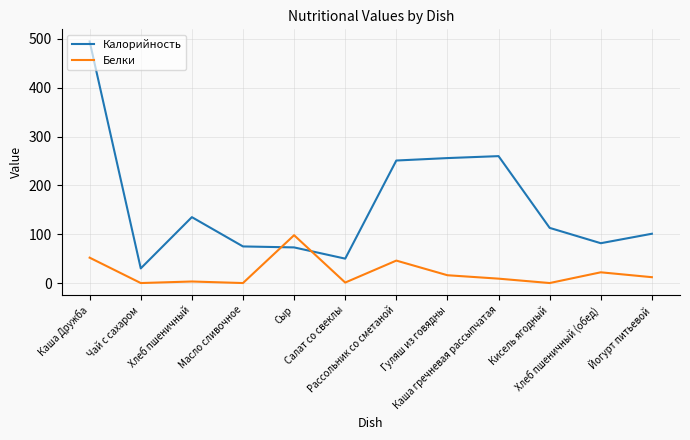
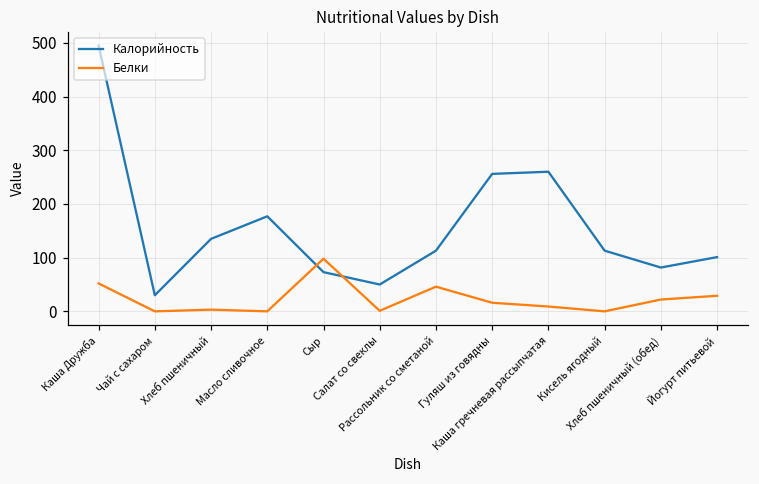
  {
    "Калорийность": {
      "Чай с сахаром": 30,
      "Хлеб пшеничный": 140,
-     "Масло сливочное": 80,
+     "Масло сливочное": 180,
      "Сыр": 70,
      "Салат со свеклы": 50,
-     "Рассольник со сметаной": 250,
+     "Рассольник со сметаной": 110,
      "Гуляш из говядны": 260,
      "Каша гречневая рассыпчатая": 260,
      "Кисель ягодный": 110,
      "Хлеб пшеничный (обед)": 80,
      "Йогурт питьевой": 100
    },
    "Белки": {
      "Каша Дружба": 50,
      "Чай с сахаром": 0,
      "Хлеб пшеничный": 0,
      "Масло сливочное": 0,
      "Сыр": 100,
      "Салат со свеклы": 0,
      "Рассольник со сметаной": 50,
      "Гуляш из говядны": 20,
      "Каша гречневая рассыпчатая": 10,
      "Кисель ягодный": 0,
      "Хлеб пшеничный (обед)": 20,
-     "Йогурт питьевой": 10
+     "Йогурт питьевой": 30
    }
  }
